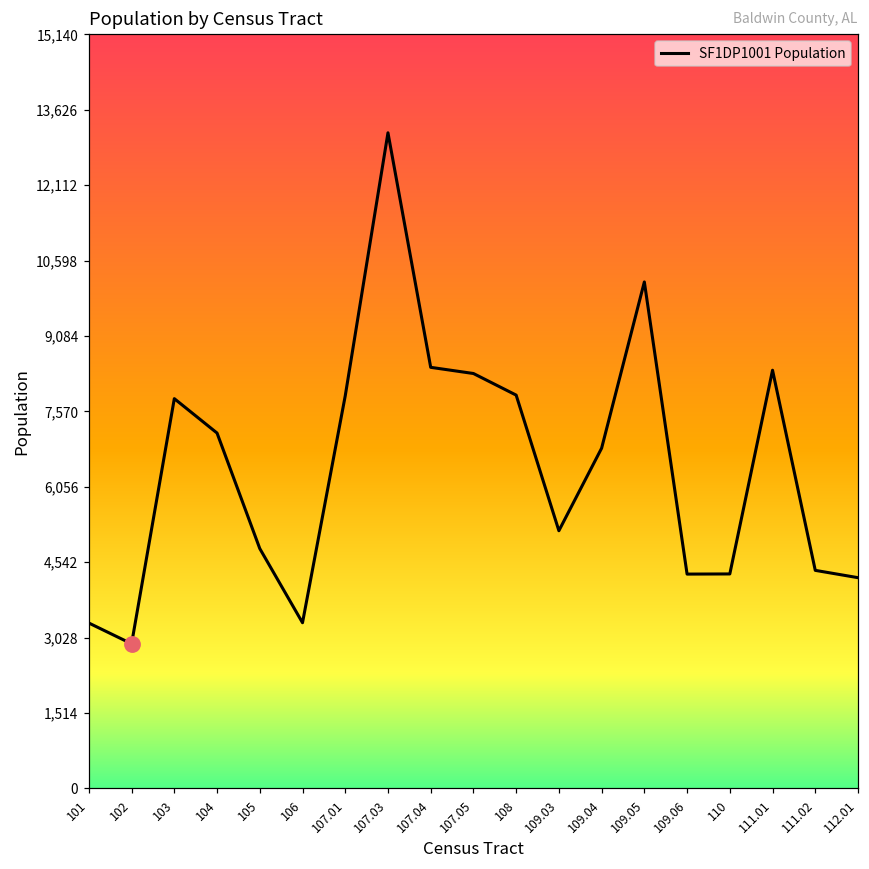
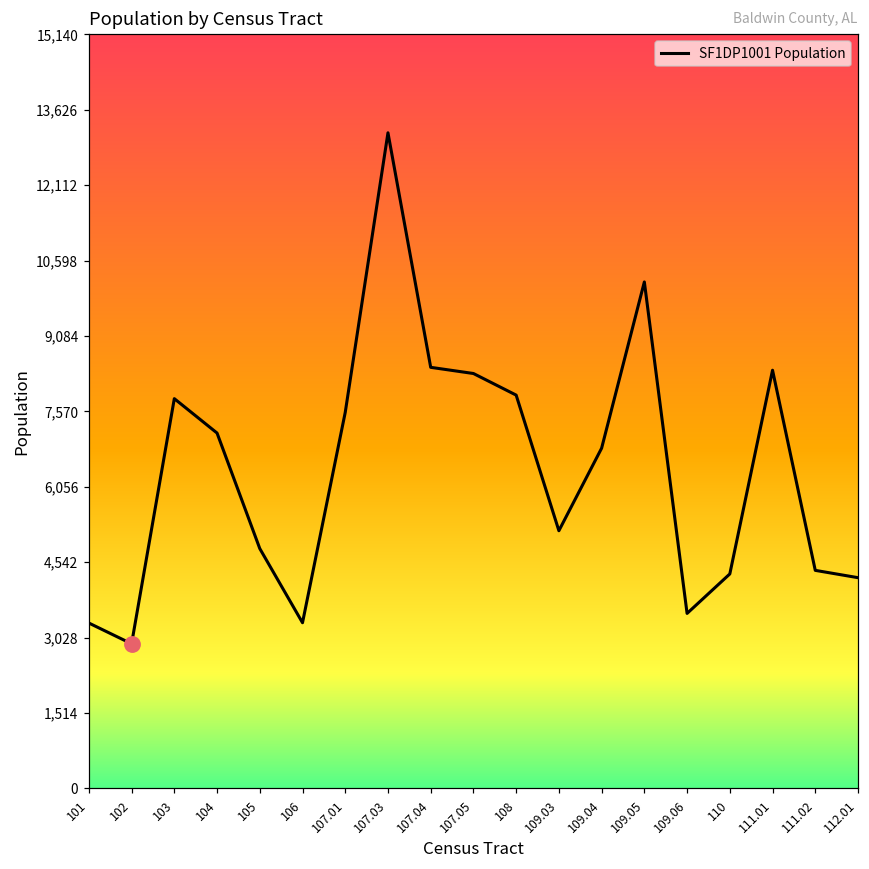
  {
    "SF1DP1001 Population": {
      "101": "3,300",
      "103": "7,800",
      "104": "7,100",
      "105": "4,800",
      "106": "3,300",
-     "107.01": "7,900",
+     "107.01": "7,600",
      "107.03": "13,200",
      "107.04": "8,500",
      "107.05": "8,300",
      "108": "7,900",
      "109.03": "5,200",
      "109.04": "6,800",
      "109.05": "10,200",
-     "109.06": "4,300",
+     "109.06": "3,500",
      "110": "4,300",
      "111.01": "8,400",
      "111.02": "4,400",
      "112.01": "4,200"
    }
  }
